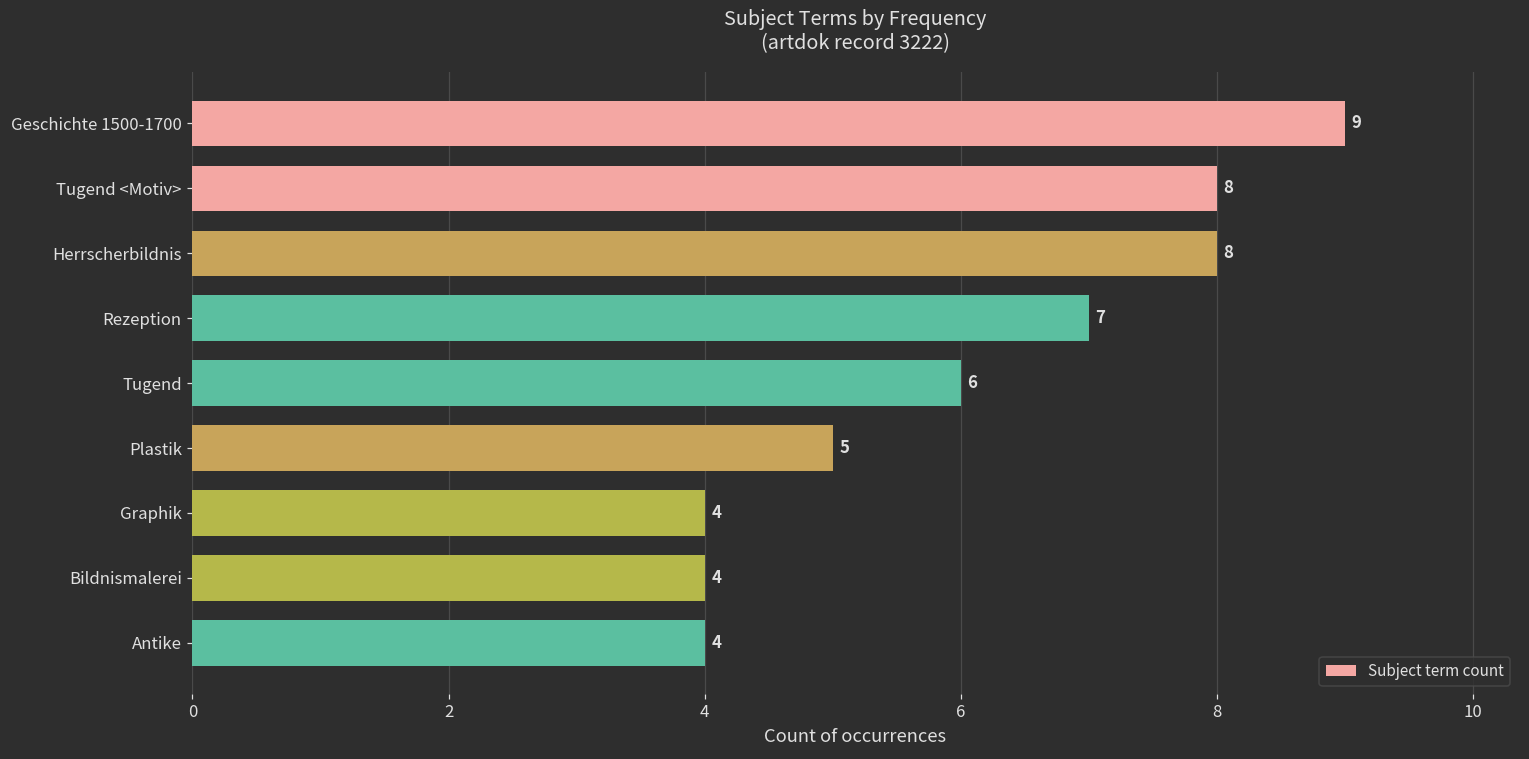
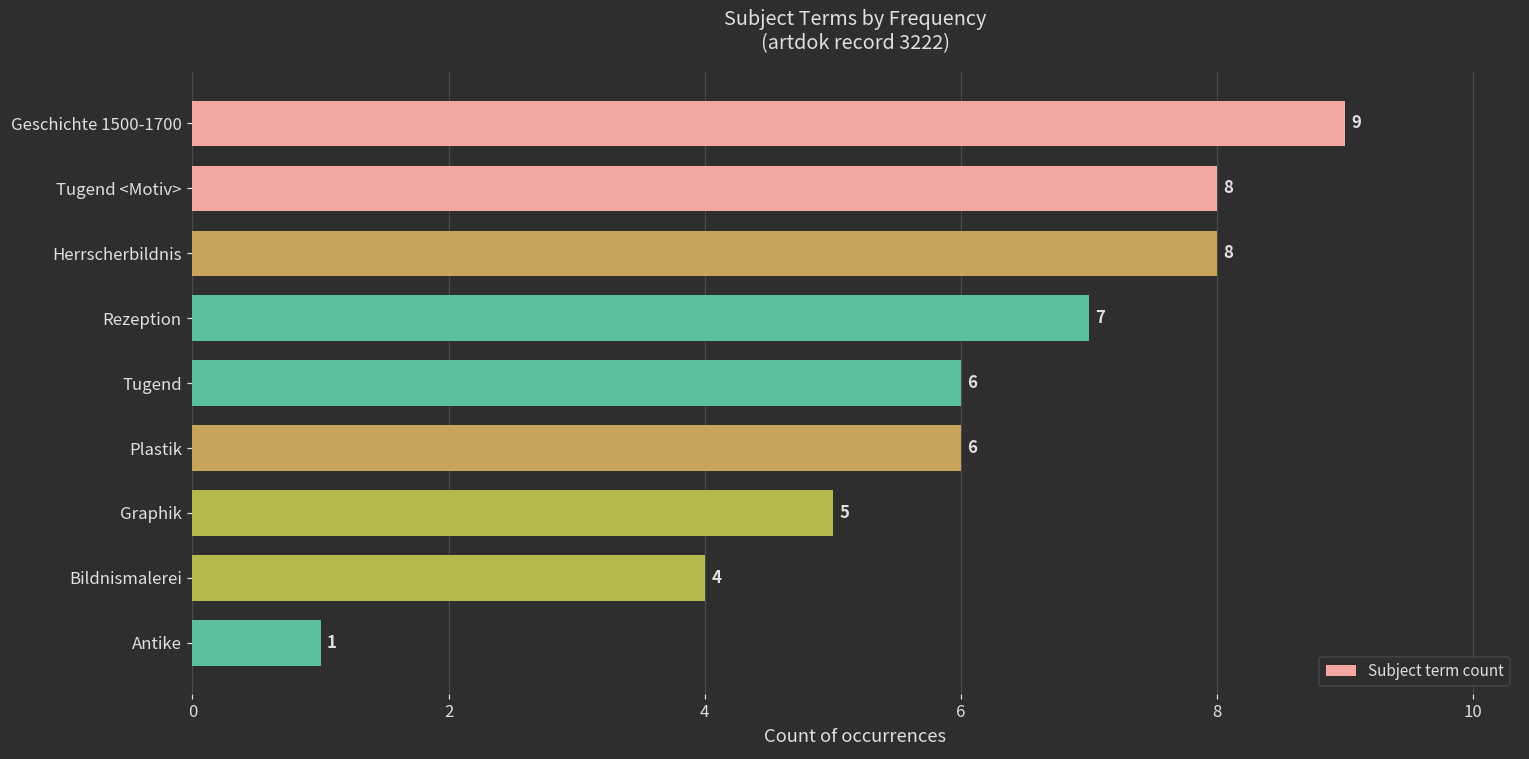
  {
    "Geschichte 1500-1700": 9,
    "Tugend <Motiv>": 8,
    "Herrscherbildnis": 8,
    "Rezeption": 7,
    "Tugend": 6,
-   "Plastik": 5,
-   "Graphik": 4,
+   "Plastik": 6,
+   "Graphik": 5,
    "Bildnismalerei": 4,
-   "Antike": 4
+   "Antike": 1
  }
